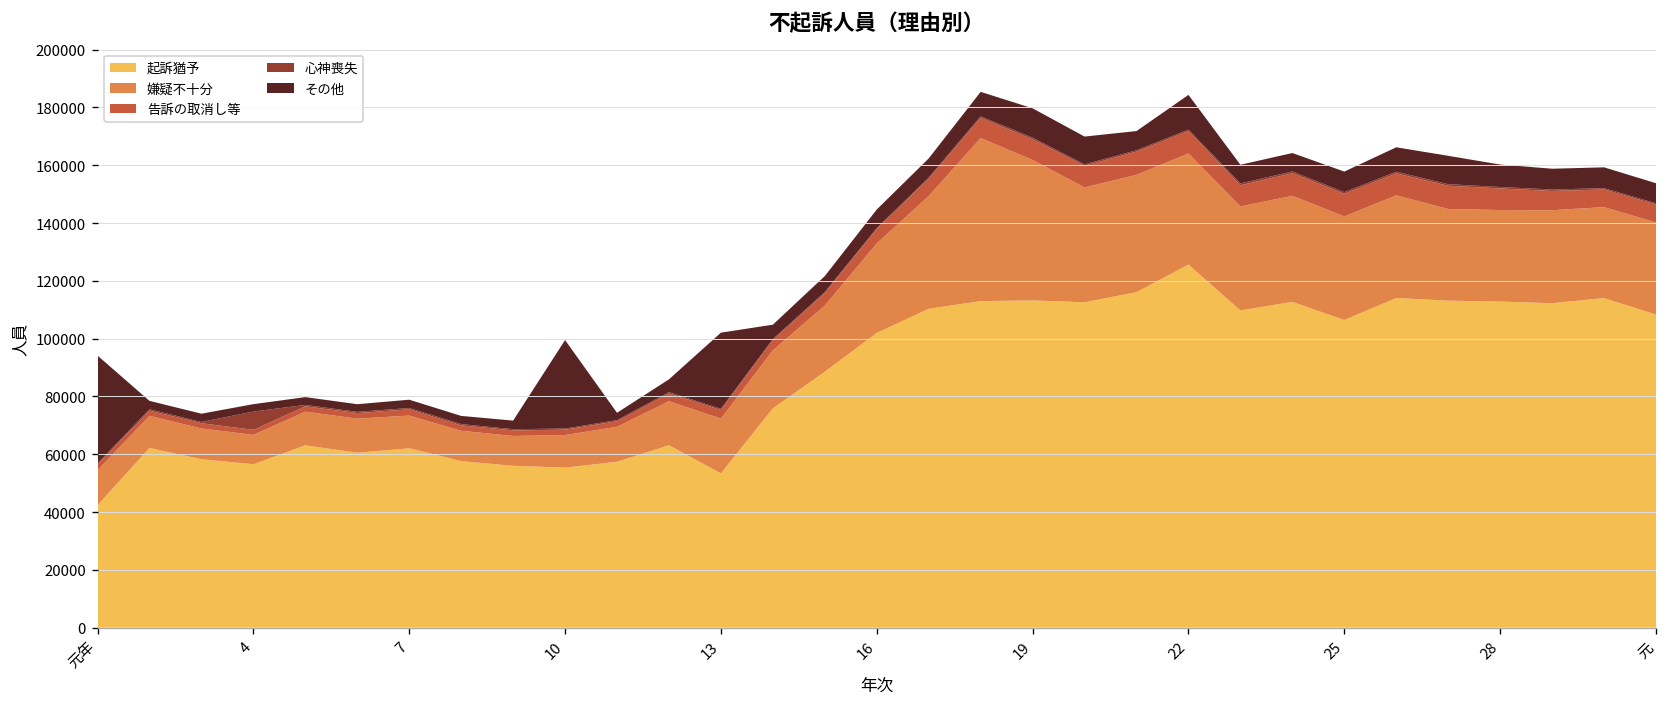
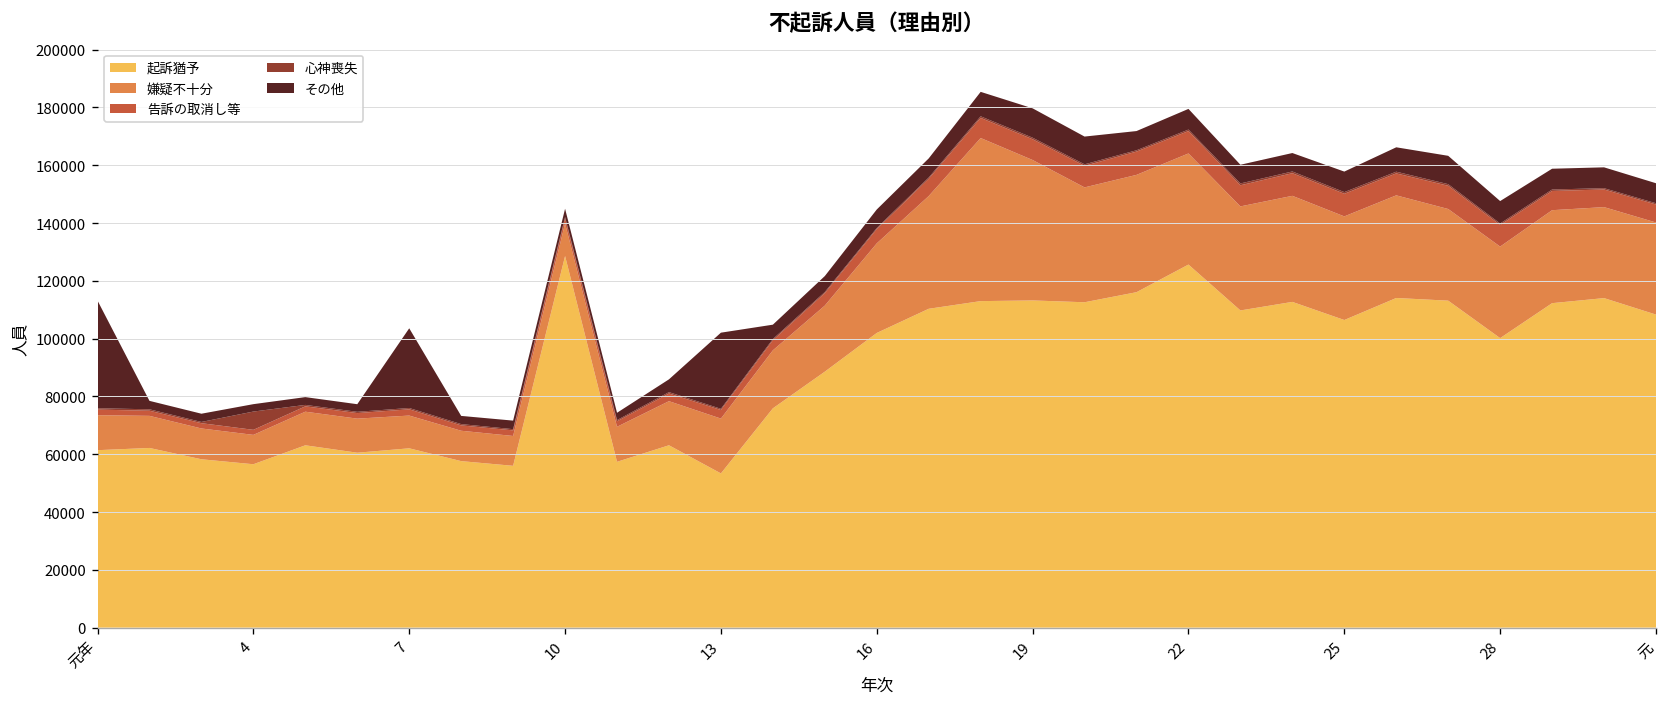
  {
    "起訴猶予": {
-     "元年": 42000,
+     "元年": 61000,
      "4": 57000,
      "7": 62000,
-     "10": 55000,
+     "10": 129000,
      "13": 53000,
      "16": 102000,
      "19": 113000,
      "22": 126000,
      "25": 106000,
-     "28": 113000,
+     "28": 100000,
      "元": 108000
    },
    "心神喪失": {
      "4": 6000
    },
    "その他": {
      "元年": 37000,
      "4": 3000,
-     "7": 3000,
-     "10": 31000,
+     "7": 28000,
+     "10": 3000,
      "13": 26000,
      "16": 6000,
      "19": 10000,
-     "22": 12000,
+     "22": 7000,
      "25": 7000,
      "28": 8000,
      "元": 7000
    }
  }
